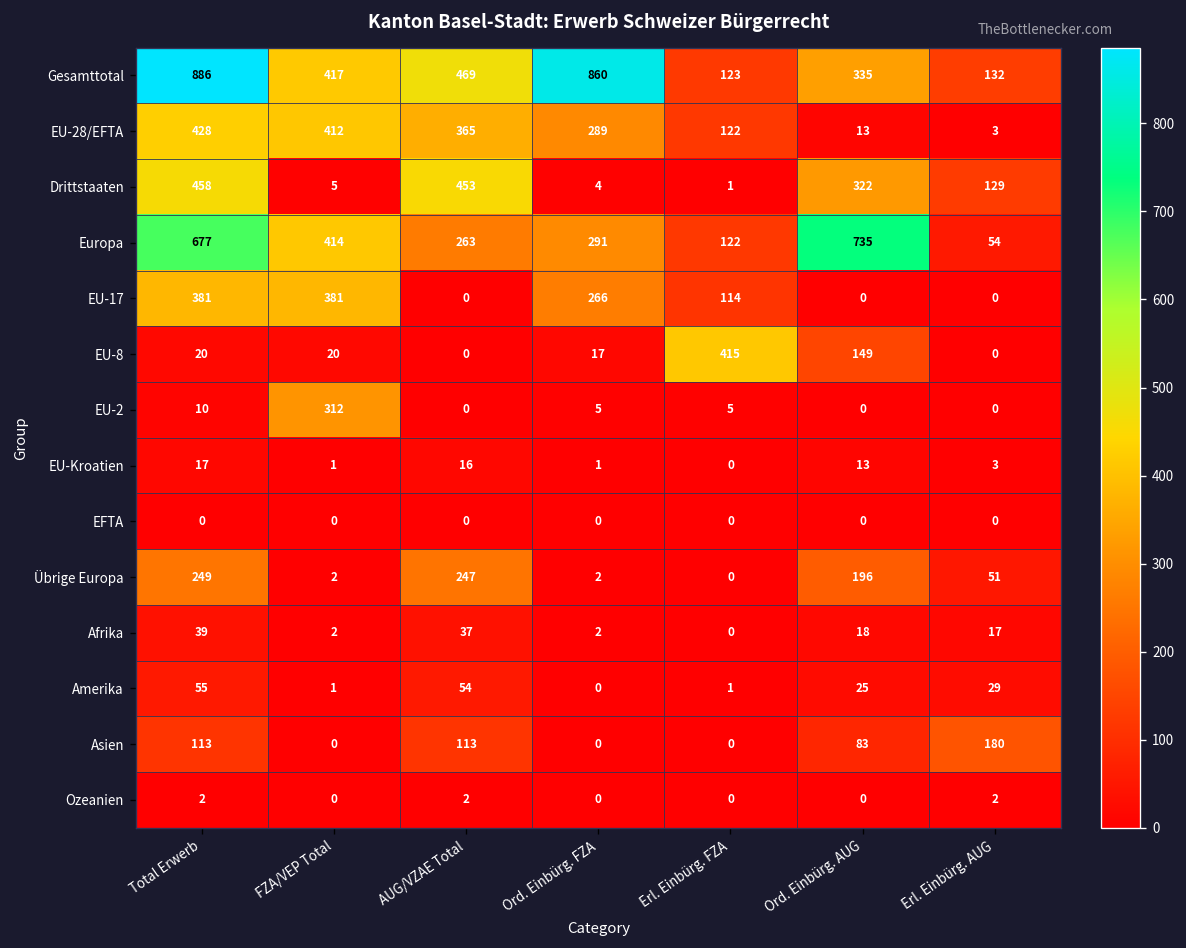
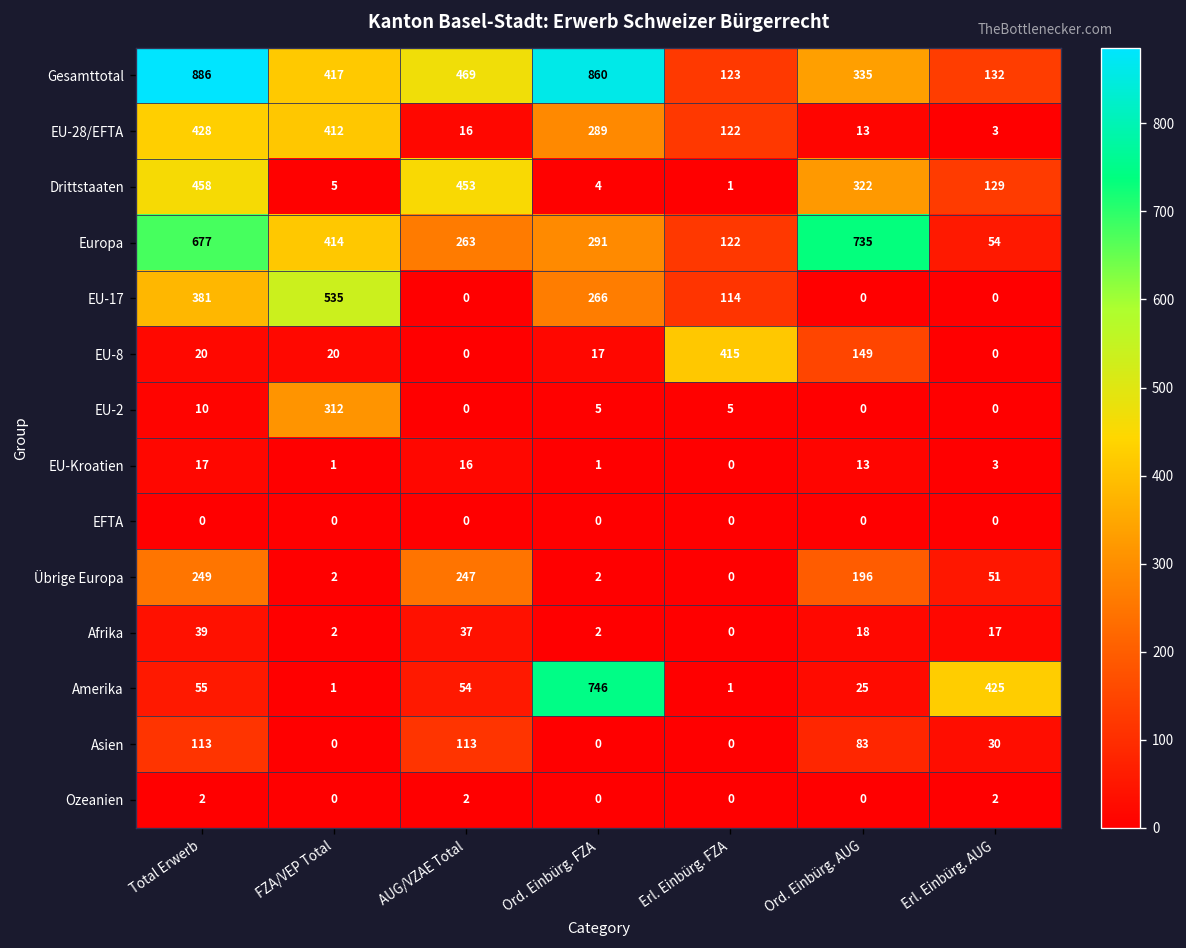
  {
    "Gesamttotal": {
      "Total Erwerb": 886,
      "FZA/VEP Total": 417,
      "AUG/VZAE Total": 469,
      "Ord. Einbürg. FZA": 860,
      "Erl. Einbürg. FZA": 123,
      "Ord. Einbürg. AUG": 335,
      "Erl. Einbürg. AUG": 132
    },
    "EU-28/EFTA": {
      "Total Erwerb": 428,
      "FZA/VEP Total": 412,
-     "AUG/VZAE Total": 365,
+     "AUG/VZAE Total": 16,
      "Ord. Einbürg. FZA": 289,
      "Erl. Einbürg. FZA": 122,
      "Ord. Einbürg. AUG": 13,
      "Erl. Einbürg. AUG": 3
    },
    "Drittstaaten": {
      "Total Erwerb": 458,
      "FZA/VEP Total": 5,
      "AUG/VZAE Total": 453,
      "Ord. Einbürg. FZA": 4,
      "Erl. Einbürg. FZA": 1,
      "Ord. Einbürg. AUG": 322,
      "Erl. Einbürg. AUG": 129
    },
    "Europa": {
      "Total Erwerb": 677,
      "FZA/VEP Total": 414,
      "AUG/VZAE Total": 263,
      "Ord. Einbürg. FZA": 291,
      "Erl. Einbürg. FZA": 122,
      "Ord. Einbürg. AUG": 735,
      "Erl. Einbürg. AUG": 54
    },
    "EU-17": {
      "Total Erwerb": 381,
-     "FZA/VEP Total": 381,
+     "FZA/VEP Total": 535,
      "AUG/VZAE Total": 0,
      "Ord. Einbürg. FZA": 266,
      "Erl. Einbürg. FZA": 114,
      "Ord. Einbürg. AUG": 0,
      "Erl. Einbürg. AUG": 0
    },
    "EU-8": {
      "Total Erwerb": 20,
      "FZA/VEP Total": 20,
      "AUG/VZAE Total": 0,
      "Ord. Einbürg. FZA": 17,
      "Erl. Einbürg. FZA": 415,
      "Ord. Einbürg. AUG": 149,
      "Erl. Einbürg. AUG": 0
    },
    "EU-2": {
      "Total Erwerb": 10,
      "FZA/VEP Total": 312,
      "AUG/VZAE Total": 0,
      "Ord. Einbürg. FZA": 5,
      "Erl. Einbürg. FZA": 5,
      "Ord. Einbürg. AUG": 0,
      "Erl. Einbürg. AUG": 0
    },
    "EU-Kroatien": {
      "Total Erwerb": 17,
      "FZA/VEP Total": 1,
      "AUG/VZAE Total": 16,
      "Ord. Einbürg. FZA": 1,
      "Erl. Einbürg. FZA": 0,
      "Ord. Einbürg. AUG": 13,
      "Erl. Einbürg. AUG": 3
    },
    "EFTA": {
      "Total Erwerb": 0,
      "FZA/VEP Total": 0,
      "AUG/VZAE Total": 0,
      "Ord. Einbürg. FZA": 0,
      "Erl. Einbürg. FZA": 0,
      "Ord. Einbürg. AUG": 0,
      "Erl. Einbürg. AUG": 0
    },
    "Übrige Europa": {
      "Total Erwerb": 249,
      "FZA/VEP Total": 2,
      "AUG/VZAE Total": 247,
      "Ord. Einbürg. FZA": 2,
      "Erl. Einbürg. FZA": 0,
      "Ord. Einbürg. AUG": 196,
      "Erl. Einbürg. AUG": 51
    },
    "Afrika": {
      "Total Erwerb": 39,
      "FZA/VEP Total": 2,
      "AUG/VZAE Total": 37,
      "Ord. Einbürg. FZA": 2,
      "Erl. Einbürg. FZA": 0,
      "Ord. Einbürg. AUG": 18,
      "Erl. Einbürg. AUG": 17
    },
    "Amerika": {
      "Total Erwerb": 55,
      "FZA/VEP Total": 1,
      "AUG/VZAE Total": 54,
-     "Ord. Einbürg. FZA": 0,
+     "Ord. Einbürg. FZA": 746,
      "Erl. Einbürg. FZA": 1,
      "Ord. Einbürg. AUG": 25,
-     "Erl. Einbürg. AUG": 29
+     "Erl. Einbürg. AUG": 425
    },
    "Asien": {
      "Total Erwerb": 113,
      "FZA/VEP Total": 0,
      "AUG/VZAE Total": 113,
      "Ord. Einbürg. FZA": 0,
      "Erl. Einbürg. FZA": 0,
      "Ord. Einbürg. AUG": 83,
-     "Erl. Einbürg. AUG": 180
+     "Erl. Einbürg. AUG": 30
    },
    "Ozeanien": {
      "Total Erwerb": 2,
      "FZA/VEP Total": 0,
      "AUG/VZAE Total": 2,
      "Ord. Einbürg. FZA": 0,
      "Erl. Einbürg. FZA": 0,
      "Ord. Einbürg. AUG": 0,
      "Erl. Einbürg. AUG": 2
    }
  }
